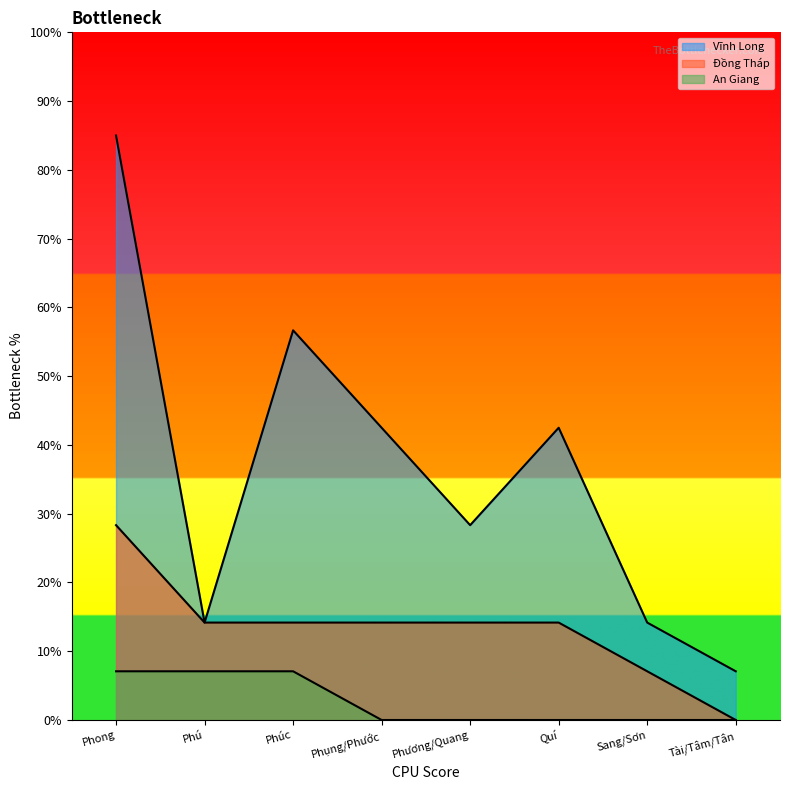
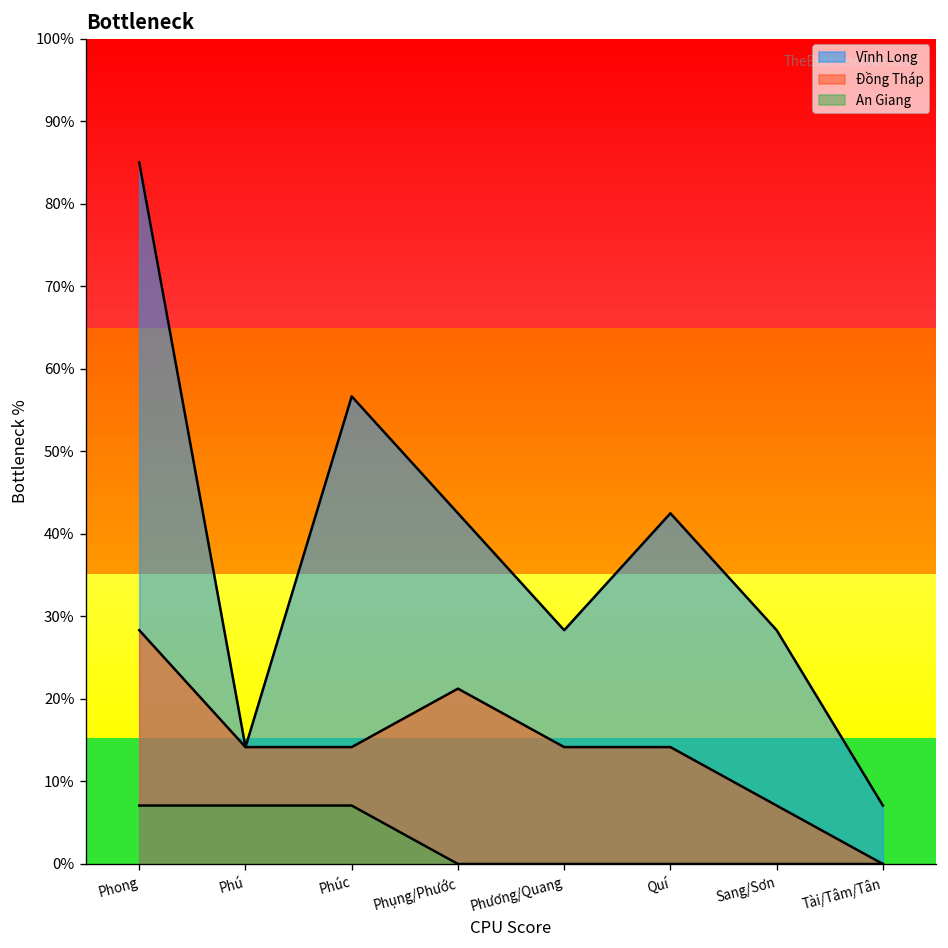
  {
    "Vĩnh Long": {
      "Phong": "85%",
      "Phúc": "57%",
      "Phụng/Phước": "43%",
      "Phương/Quang": "28%",
      "Quí": "43%",
-     "Sang/Sơn": "14%",
+     "Sang/Sơn": "28%",
      "Tài/Tâm/Tân": "7%"
    },
    "Đồng Tháp": {
      "Phong": "28%",
      "Phúc": "14%",
-     "Phụng/Phước": "14%",
+     "Phụng/Phước": "21%",
      "Phương/Quang": "14%",
      "Quí": "14%",
      "Sang/Sơn": "7%"
    },
    "An Giang": {
      "Phong": "7%",
      "Phú": "7%",
      "Phúc": "7%",
      "Phụng/Phước": "0%",
      "Phương/Quang": "0%",
      "Quí": "0%",
      "Sang/Sơn": "0%"
    }
  }
